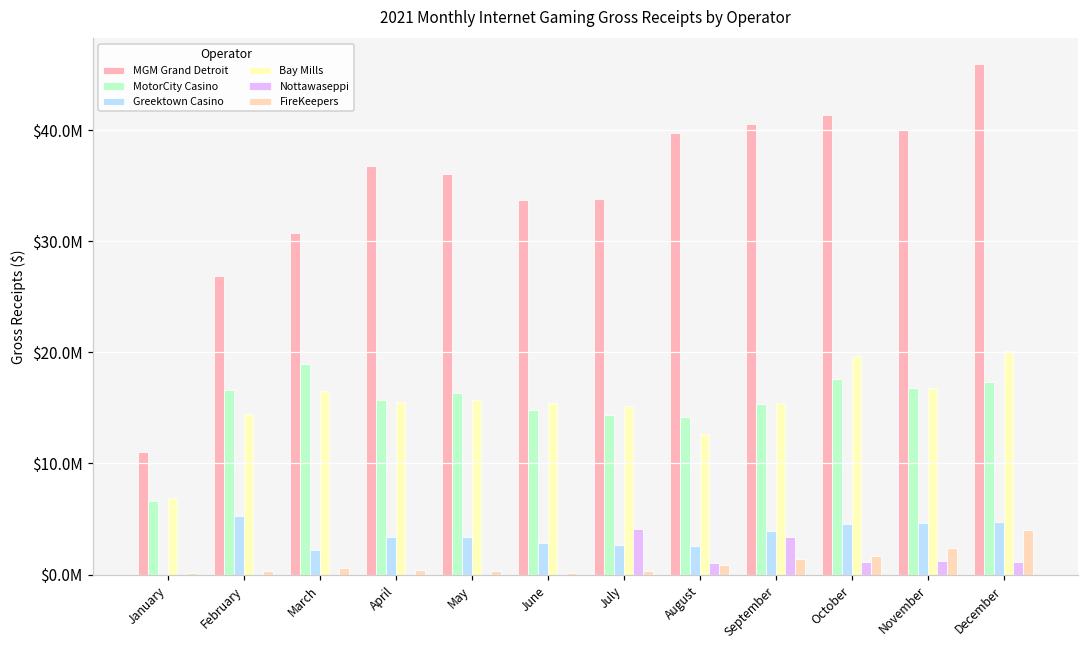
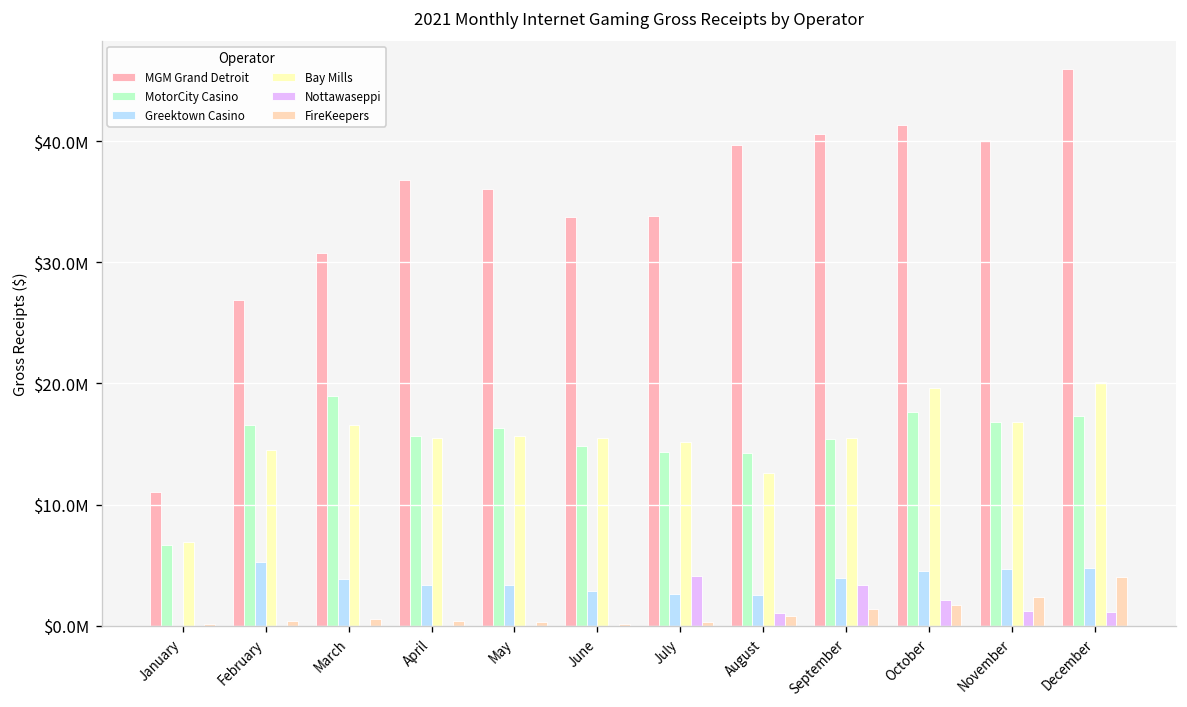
  {
    "MotorCity Casino": {
      "January": "$6600000",
      "February": "$16600000",
      "March": "$18900000",
      "April": "$15700000",
      "May": "$16300000",
      "June": "$14800000",
      "July": "$14400000",
      "August": "$14200000",
      "September": "$15400000",
      "October": "$17600000",
      "November": "$16800000",
      "December": "$17300000"
    },
    "Greektown Casino": {
      "January": "$0",
      "February": "$5200000",
-     "March": "$2200000",
+     "March": "$3900000",
      "April": "$3400000",
      "May": "$3400000",
      "June": "$2800000",
      "July": "$2700000",
      "August": "$2500000",
      "September": "$3900000",
      "October": "$4500000",
      "November": "$4600000",
      "December": "$4800000"
    },
    "Nottawaseppi": {
      "January": "$0",
      "February": "$0",
      "March": "$0",
      "April": "$0",
      "May": "$0",
      "July": "$4100000",
      "August": "$1100000",
      "September": "$3400000",
-     "October": "$1100000",
+     "October": "$2100000",
      "November": "$1300000",
      "December": "$1100000"
    }
  }
